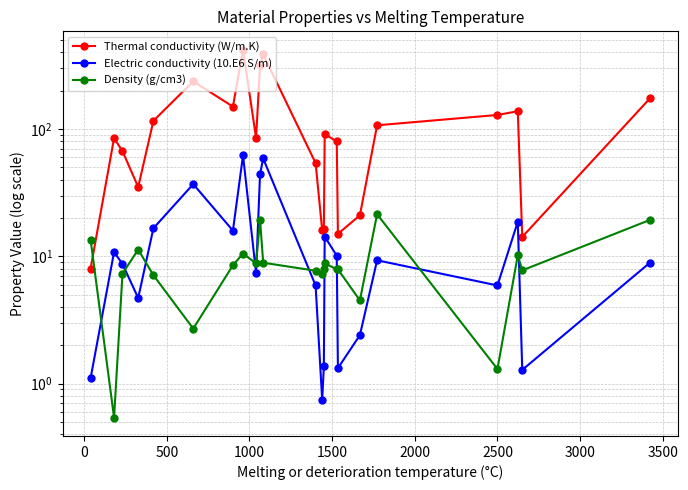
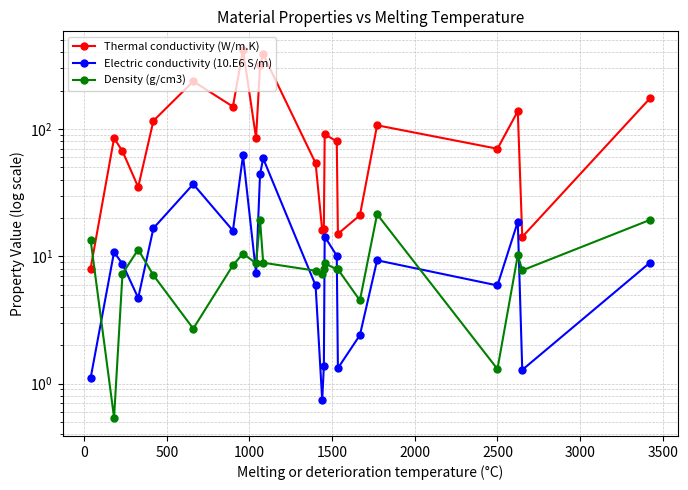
  {
    "Thermal conductivity (W/m.K)": {
-     "2500": 130
+     "2500": 70
    },
    "Electric conductivity (10.E6 S/m)": {
      "2500": 6
    },
    "Density (g/cm3)": {
      "2500": 1.3
    }
  }
